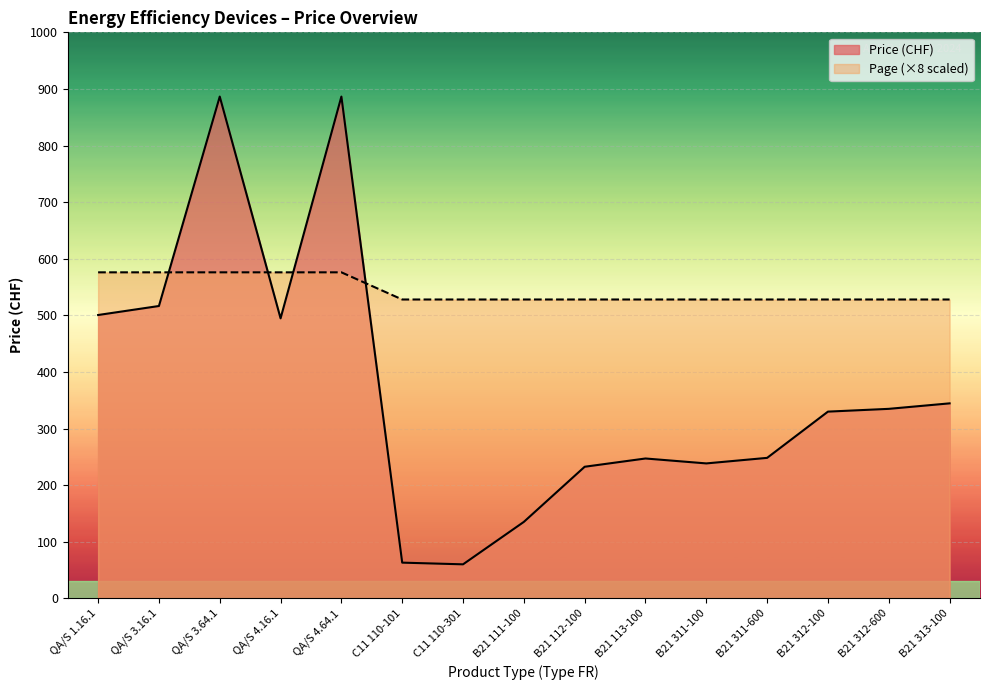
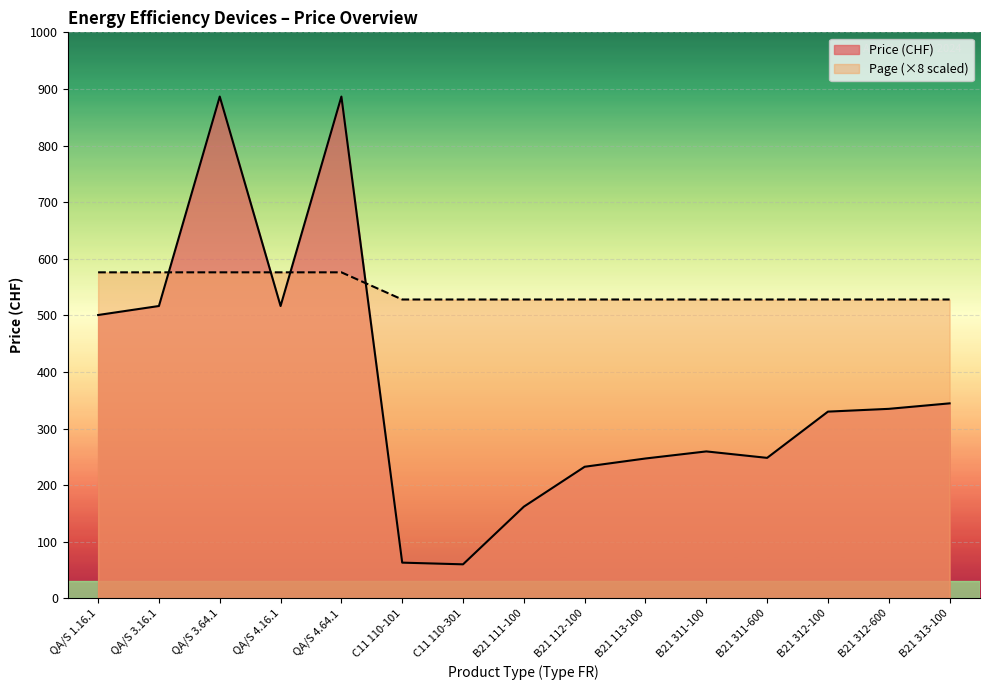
  {
    "Price (CHF)": {
      "QA/S 1.16.1": 500,
      "QA/S 3.16.1": 520,
      "QA/S 3.64.1": 890,
-     "QA/S 4.16.1": 490,
+     "QA/S 4.16.1": 520,
      "QA/S 4.64.1": 890,
      "C11 110-101": 60,
      "C11 110-301": 60,
-     "B21 111-100": 140,
+     "B21 111-100": 160,
      "B21 112-100": 230,
      "B21 113-100": 250,
-     "B21 311-100": 240,
+     "B21 311-100": 260,
      "B21 311-600": 250,
      "B21 312-100": 330,
      "B21 312-600": 330,
      "B21 313-100": 340
    },
    "Page (×8 scaled)": {
      "QA/S 1.16.1": 580,
      "QA/S 3.16.1": 580,
      "QA/S 3.64.1": 580,
      "QA/S 4.16.1": 580,
      "QA/S 4.64.1": 580,
      "C11 110-101": 530,
      "C11 110-301": 530,
      "B21 111-100": 530,
      "B21 112-100": 530,
      "B21 113-100": 530,
      "B21 311-100": 530,
      "B21 311-600": 530,
      "B21 312-100": 530,
      "B21 312-600": 530,
      "B21 313-100": 530
    }
  }
